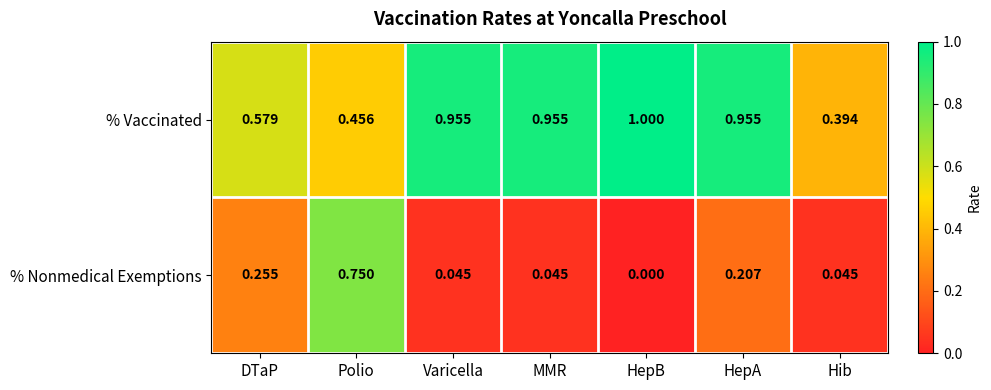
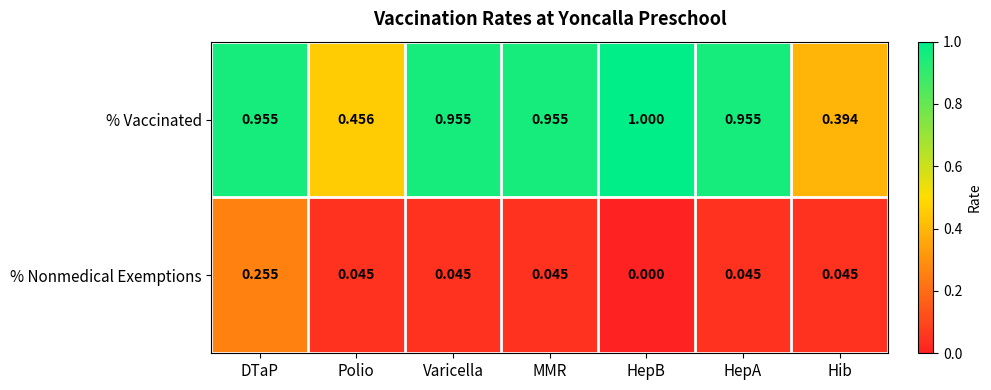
  {
    "% Vaccinated": {
-     "DTaP": 0.579,
+     "DTaP": 0.955,
      "Polio": 0.456,
      "Varicella": 0.955,
      "MMR": 0.955,
      "HepB": 1.000,
      "HepA": 0.955,
      "Hib": 0.394
    },
    "% Nonmedical Exemptions": {
      "DTaP": 0.255,
-     "Polio": 0.750,
+     "Polio": 0.045,
      "Varicella": 0.045,
      "MMR": 0.045,
      "HepB": 0.000,
-     "HepA": 0.207,
+     "HepA": 0.045,
      "Hib": 0.045
    }
  }
